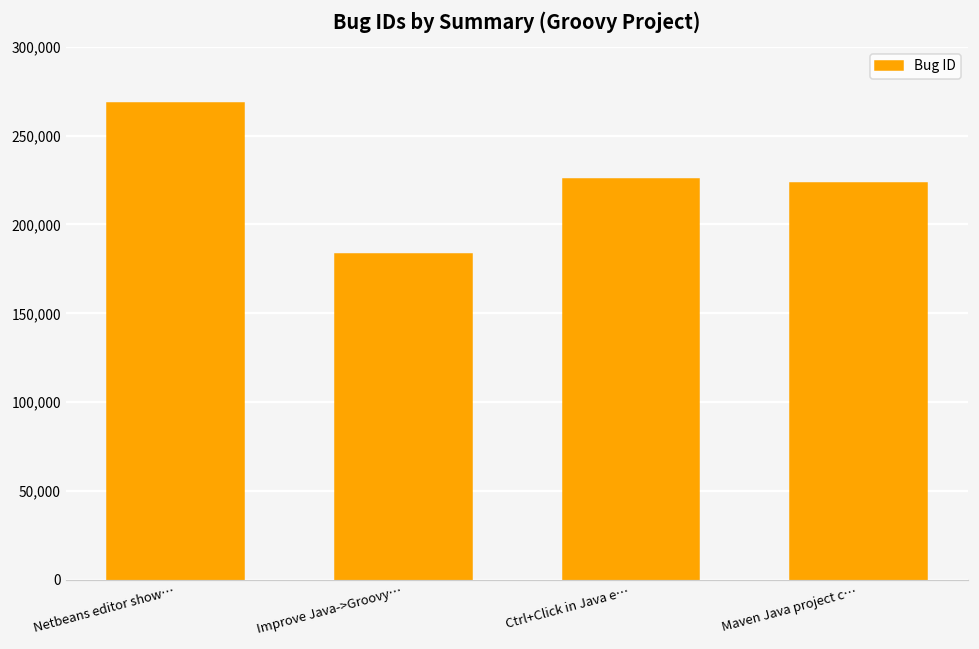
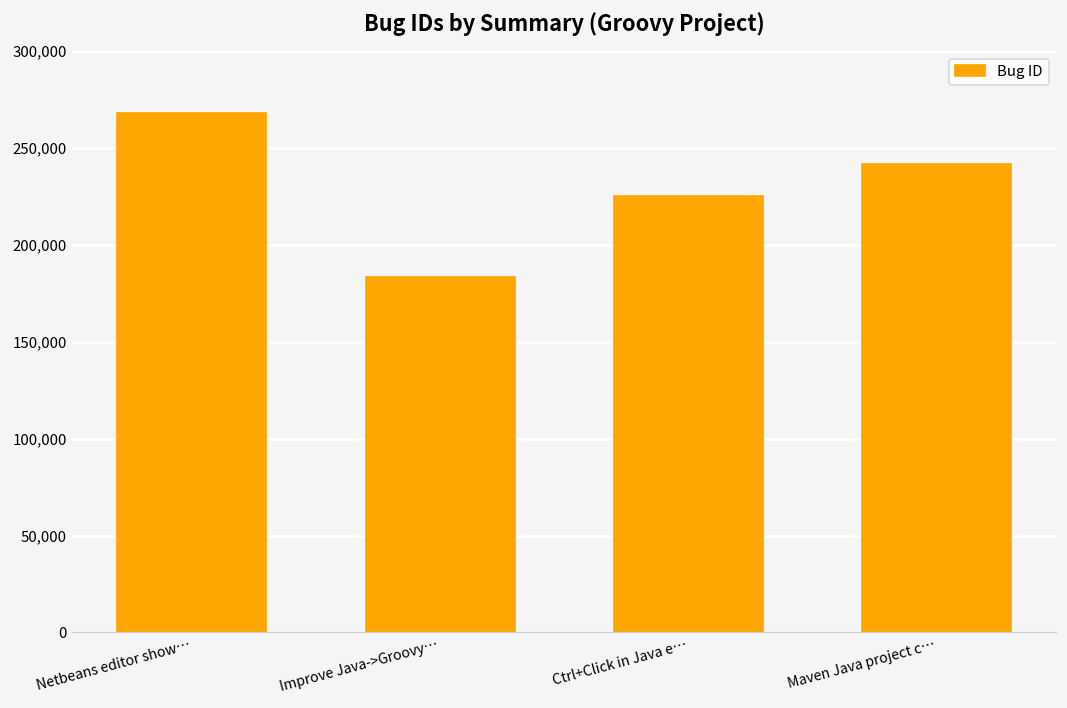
  {
    "Netbeans editor show…": "268,000",
    "Improve Java->Groovy…": "183,000",
    "Ctrl+Click in Java e…": "225,000",
-   "Maven Java project c…": "223,000"
+   "Maven Java project c…": "242,000"
  }
